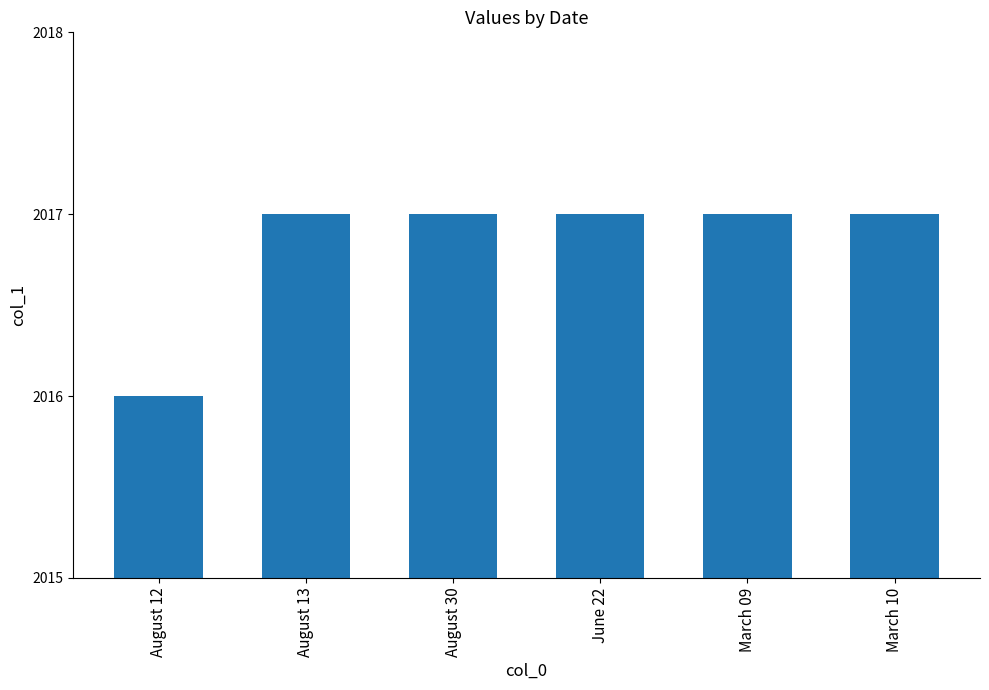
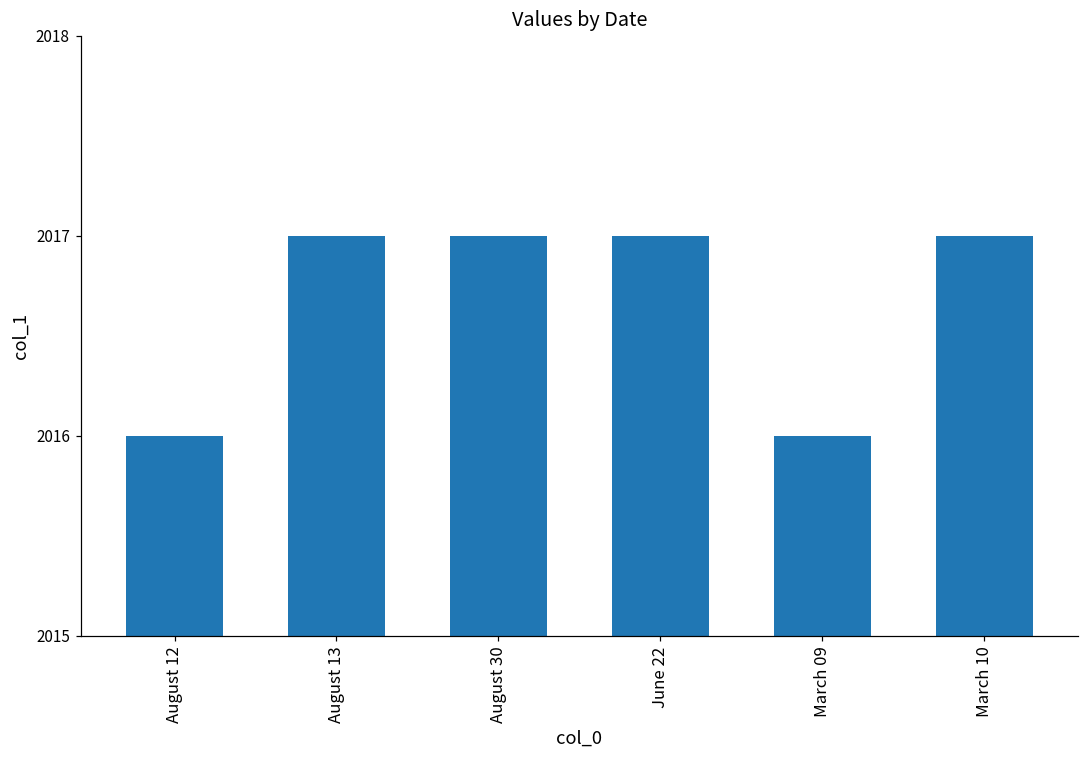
  {
    "August 12": 2016,
    "August 13": 2017,
    "August 30": 2017,
    "June 22": 2017,
-   "March 09": 2017,
+   "March 09": 2016,
    "March 10": 2017
  }
